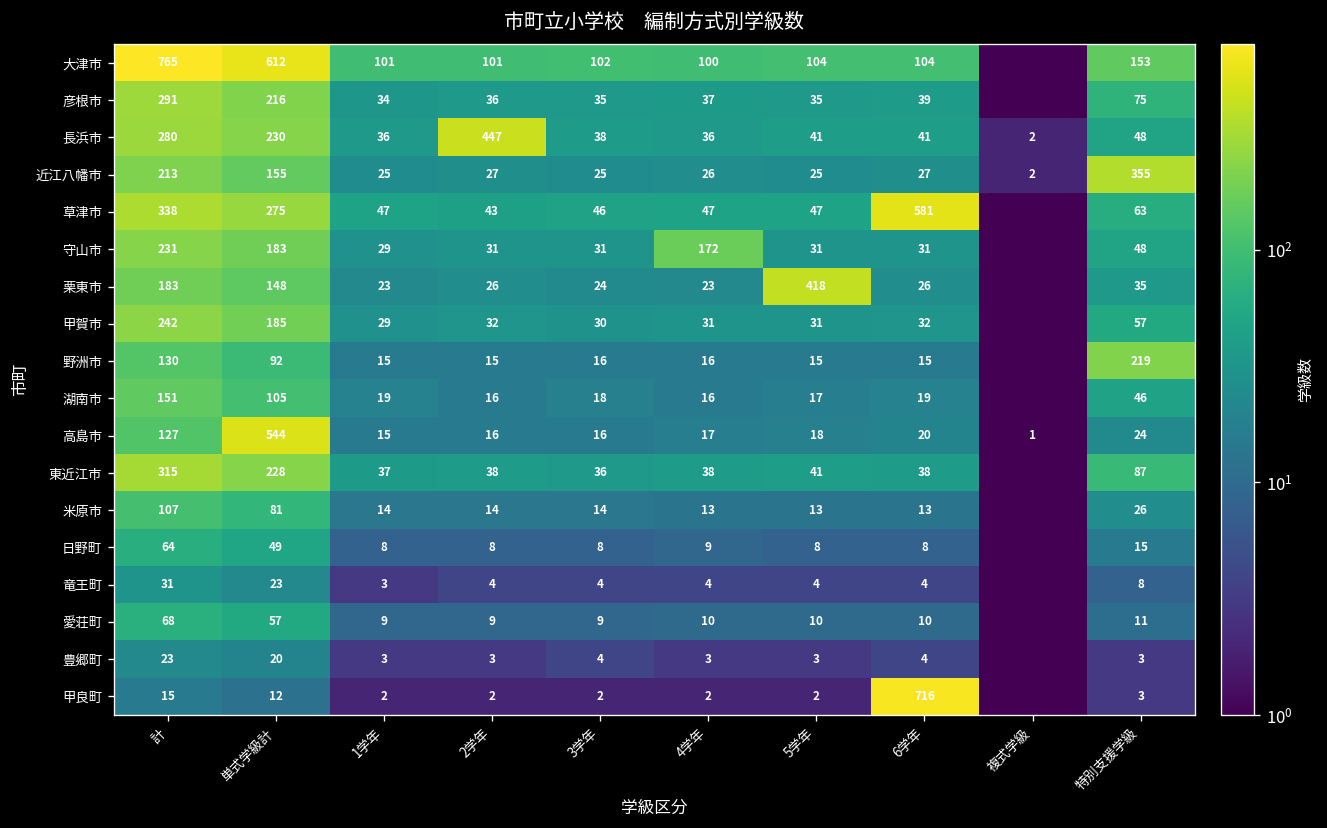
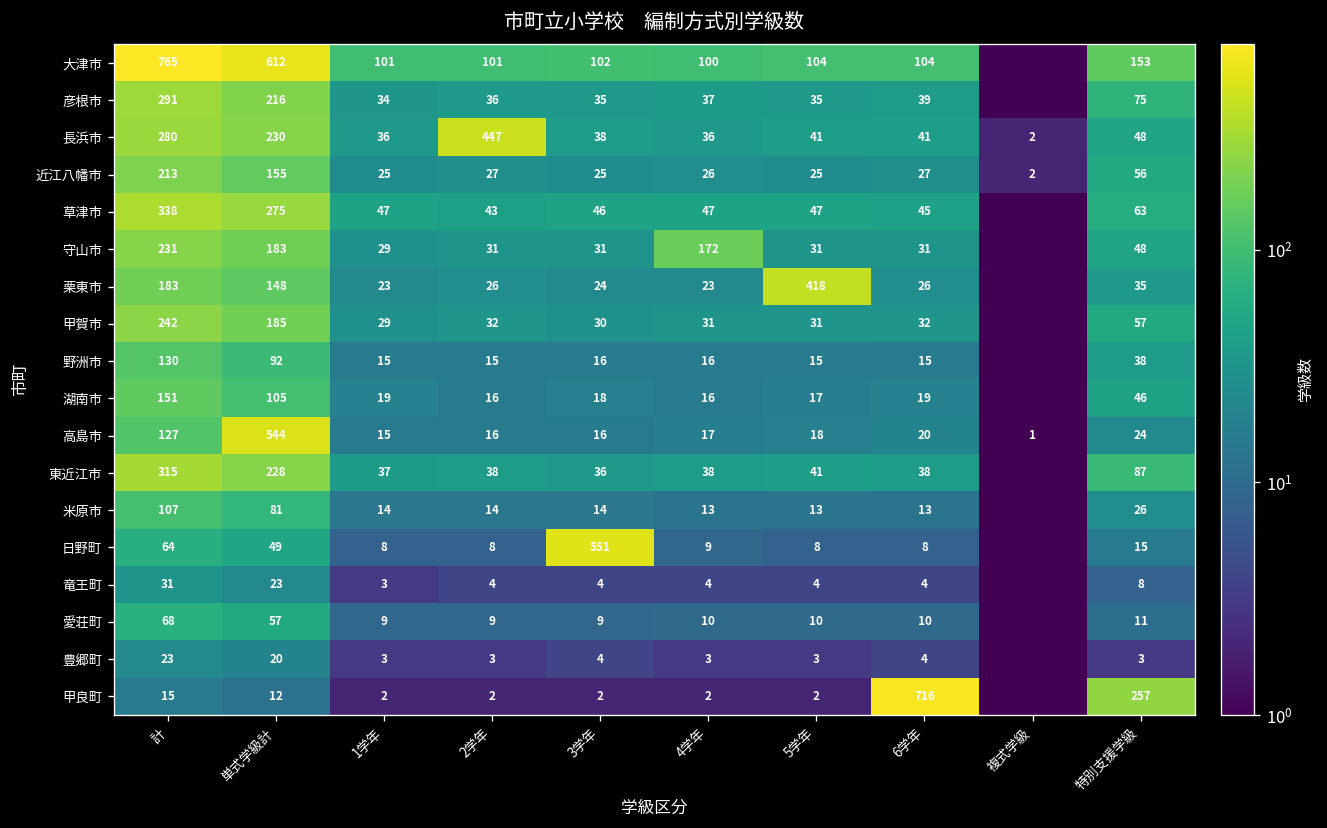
  {
    "大津市": {
      "計": 765,
      "単式学級計": 612,
      "1学年": 101,
      "2学年": 101,
      "3学年": 102,
      "4学年": 100,
      "5学年": 104,
      "6学年": 104,
      "特別支援学級": 153
    },
    "彦根市": {
      "計": 291,
      "単式学級計": 216,
      "1学年": 34,
      "2学年": 36,
      "3学年": 35,
      "4学年": 37,
      "5学年": 35,
      "6学年": 39,
      "特別支援学級": 75
    },
    "長浜市": {
      "計": 280,
      "単式学級計": 230,
      "1学年": 36,
      "2学年": 447,
      "3学年": 38,
      "4学年": 36,
      "5学年": 41,
      "6学年": 41,
      "複式学級": 2,
      "特別支援学級": 48
    },
    "近江八幡市": {
      "計": 213,
      "単式学級計": 155,
      "1学年": 25,
      "2学年": 27,
      "3学年": 25,
      "4学年": 26,
      "5学年": 25,
      "6学年": 27,
      "複式学級": 2,
-     "特別支援学級": 355
+     "特別支援学級": 56
    },
    "草津市": {
      "計": 338,
      "単式学級計": 275,
      "1学年": 47,
      "2学年": 43,
      "3学年": 46,
      "4学年": 47,
      "5学年": 47,
-     "6学年": 581,
+     "6学年": 45,
      "特別支援学級": 63
    },
    "守山市": {
      "計": 231,
      "単式学級計": 183,
      "1学年": 29,
      "2学年": 31,
      "3学年": 31,
      "4学年": 172,
      "5学年": 31,
      "6学年": 31,
      "特別支援学級": 48
    },
    "栗東市": {
      "計": 183,
      "単式学級計": 148,
      "1学年": 23,
      "2学年": 26,
      "3学年": 24,
      "4学年": 23,
      "5学年": 418,
      "6学年": 26,
      "特別支援学級": 35
    },
    "甲賀市": {
      "計": 242,
      "単式学級計": 185,
      "1学年": 29,
      "2学年": 32,
      "3学年": 30,
      "4学年": 31,
      "5学年": 31,
      "6学年": 32,
      "特別支援学級": 57
    },
    "野洲市": {
      "計": 130,
      "単式学級計": 92,
      "1学年": 15,
      "2学年": 15,
      "3学年": 16,
      "4学年": 16,
      "5学年": 15,
      "6学年": 15,
-     "特別支援学級": 219
+     "特別支援学級": 38
    },
    "湖南市": {
      "計": 151,
      "単式学級計": 105,
      "1学年": 19,
      "2学年": 16,
      "3学年": 18,
      "4学年": 16,
      "5学年": 17,
      "6学年": 19,
      "特別支援学級": 46
    },
    "高島市": {
      "計": 127,
      "単式学級計": 544,
      "1学年": 15,
      "2学年": 16,
      "3学年": 16,
      "4学年": 17,
      "5学年": 18,
      "6学年": 20,
      "複式学級": 1,
      "特別支援学級": 24
    },
    "東近江市": {
      "計": 315,
      "単式学級計": 228,
      "1学年": 37,
      "2学年": 38,
      "3学年": 36,
      "4学年": 38,
      "5学年": 41,
      "6学年": 38,
      "特別支援学級": 87
    },
    "米原市": {
      "計": 107,
      "単式学級計": 81,
      "1学年": 14,
      "2学年": 14,
      "3学年": 14,
      "4学年": 13,
      "5学年": 13,
      "6学年": 13,
      "特別支援学級": 26
    },
    "日野町": {
      "計": 64,
      "単式学級計": 49,
      "1学年": 8,
      "2学年": 8,
-     "3学年": 8,
+     "3学年": 551,
      "4学年": 9,
      "5学年": 8,
      "6学年": 8,
      "特別支援学級": 15
    },
    "竜王町": {
      "計": 31,
      "単式学級計": 23,
      "1学年": 3,
      "2学年": 4,
      "3学年": 4,
      "4学年": 4,
      "5学年": 4,
      "6学年": 4,
      "特別支援学級": 8
    },
    "愛荘町": {
      "計": 68,
      "単式学級計": 57,
      "1学年": 9,
      "2学年": 9,
      "3学年": 9,
      "4学年": 10,
      "5学年": 10,
      "6学年": 10,
      "特別支援学級": 11
    },
    "豊郷町": {
      "計": 23,
      "単式学級計": 20,
      "1学年": 3,
      "2学年": 3,
      "3学年": 4,
      "4学年": 3,
      "5学年": 3,
      "6学年": 4,
      "特別支援学級": 3
    },
    "甲良町": {
      "計": 15,
      "単式学級計": 12,
      "1学年": 2,
      "2学年": 2,
      "3学年": 2,
      "4学年": 2,
      "5学年": 2,
      "6学年": 716,
-     "特別支援学級": 3
+     "特別支援学級": 257
    }
  }
